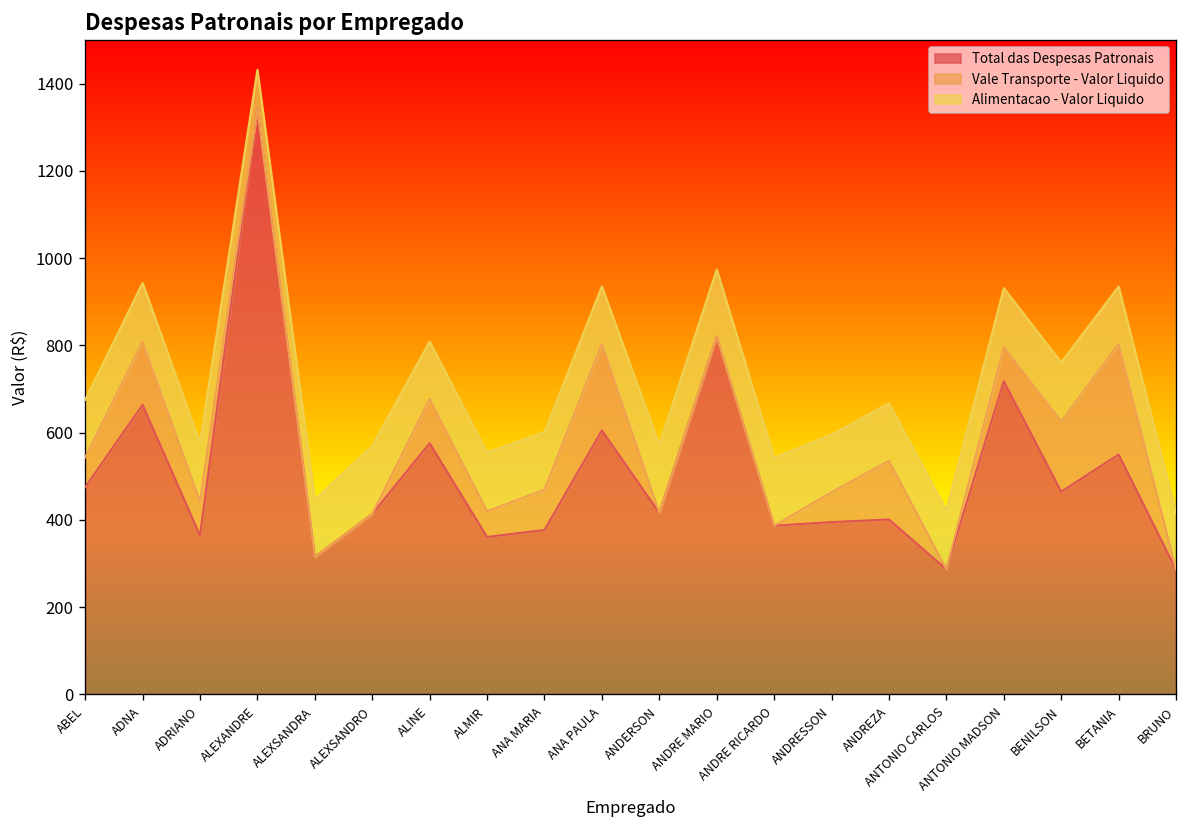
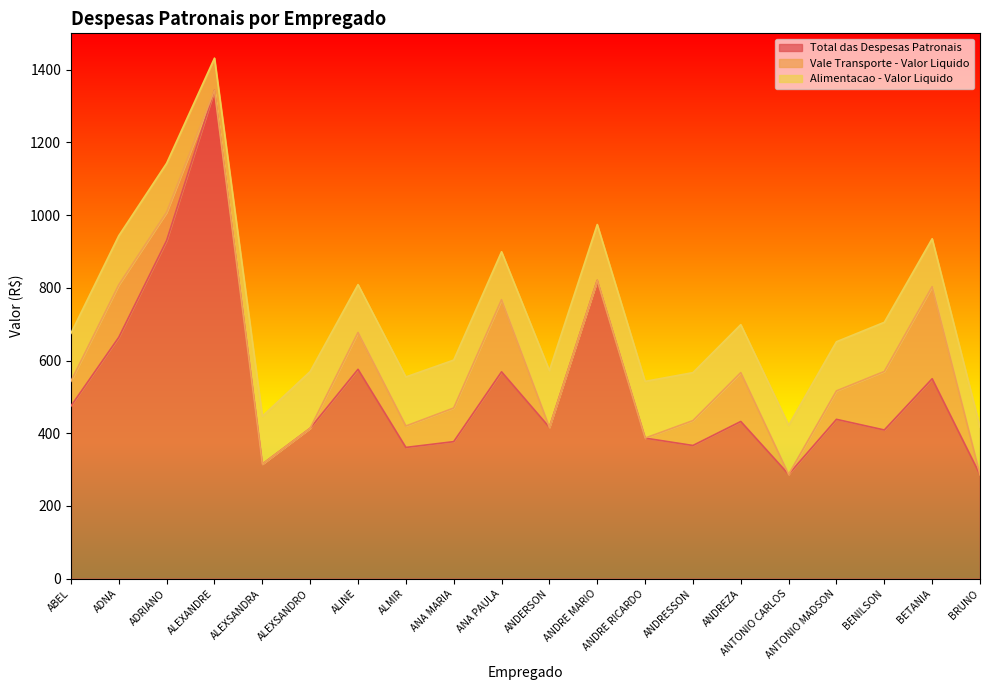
  {
    "Total das Despesas Patronais": {
      "ABEL": 470,
      "ADNA": 660,
-     "ADRIANO": 360,
+     "ADRIANO": 930,
      "ALINE": 580,
      "ALMIR": 360,
      "ANA MARIA": 380,
-     "ANA PAULA": 610,
-     "ANDRESSON": 400,
-     "ANDREZA": 400,
-     "ANTONIO MADSON": 720,
-     "BENILSON": 460,
+     "ANA PAULA": 570,
+     "ANDRESSON": 370,
+     "ANDREZA": 430,
+     "ANTONIO MADSON": 440,
+     "BENILSON": 410,
      "BETANIA": 550
    }
  }
